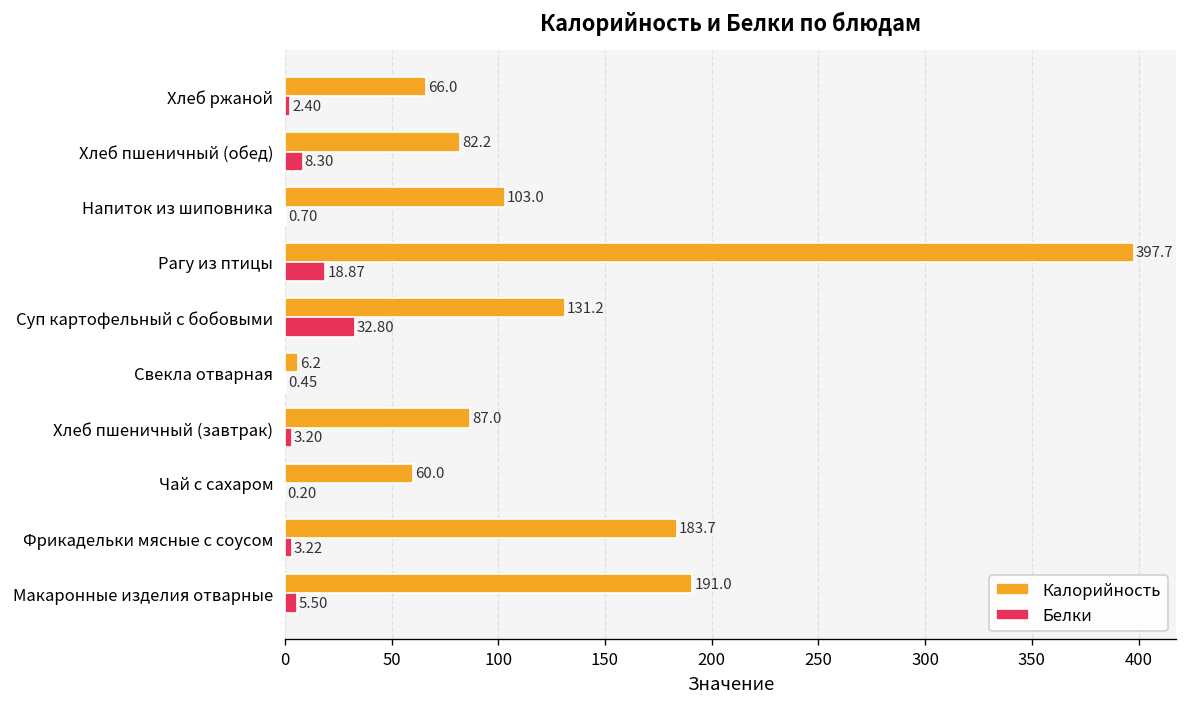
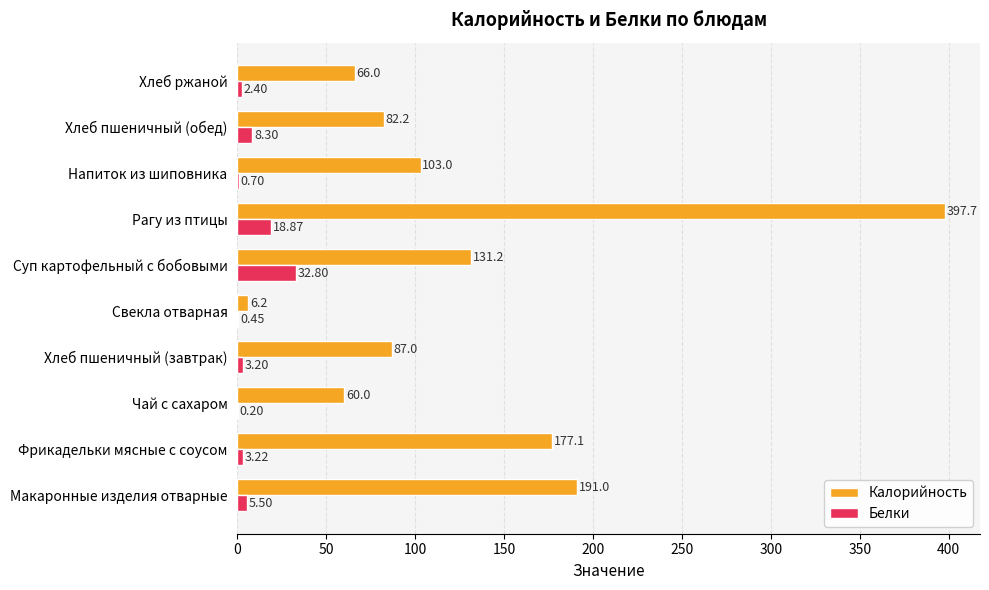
  {
    "Калорийность": {
      "Хлеб ржаной": 66.0,
      "Хлеб пшеничный (обед)": 82.2,
      "Напиток из шиповника": 103.0,
      "Рагу из птицы": 397.7,
      "Суп картофельный с бобовыми": 131.2,
      "Свекла отварная": 6.2,
      "Хлеб пшеничный (завтрак)": 87.0,
      "Чай с сахаром": 60.0,
-     "Фрикадельки мясные с соусом": 183.7,
+     "Фрикадельки мясные с соусом": 177.1,
      "Макаронные изделия отварные": 191.0
    },
    "Белки": {
      "Хлеб ржаной": 2.40,
      "Хлеб пшеничный (обед)": 8.30,
      "Напиток из шиповника": 0.70,
      "Рагу из птицы": 18.87,
      "Суп картофельный с бобовыми": 32.80,
      "Свекла отварная": 0.45,
      "Хлеб пшеничный (завтрак)": 3.20,
      "Чай с сахаром": 0.20,
      "Фрикадельки мясные с соусом": 3.22,
      "Макаронные изделия отварные": 5.50
    }
  }
